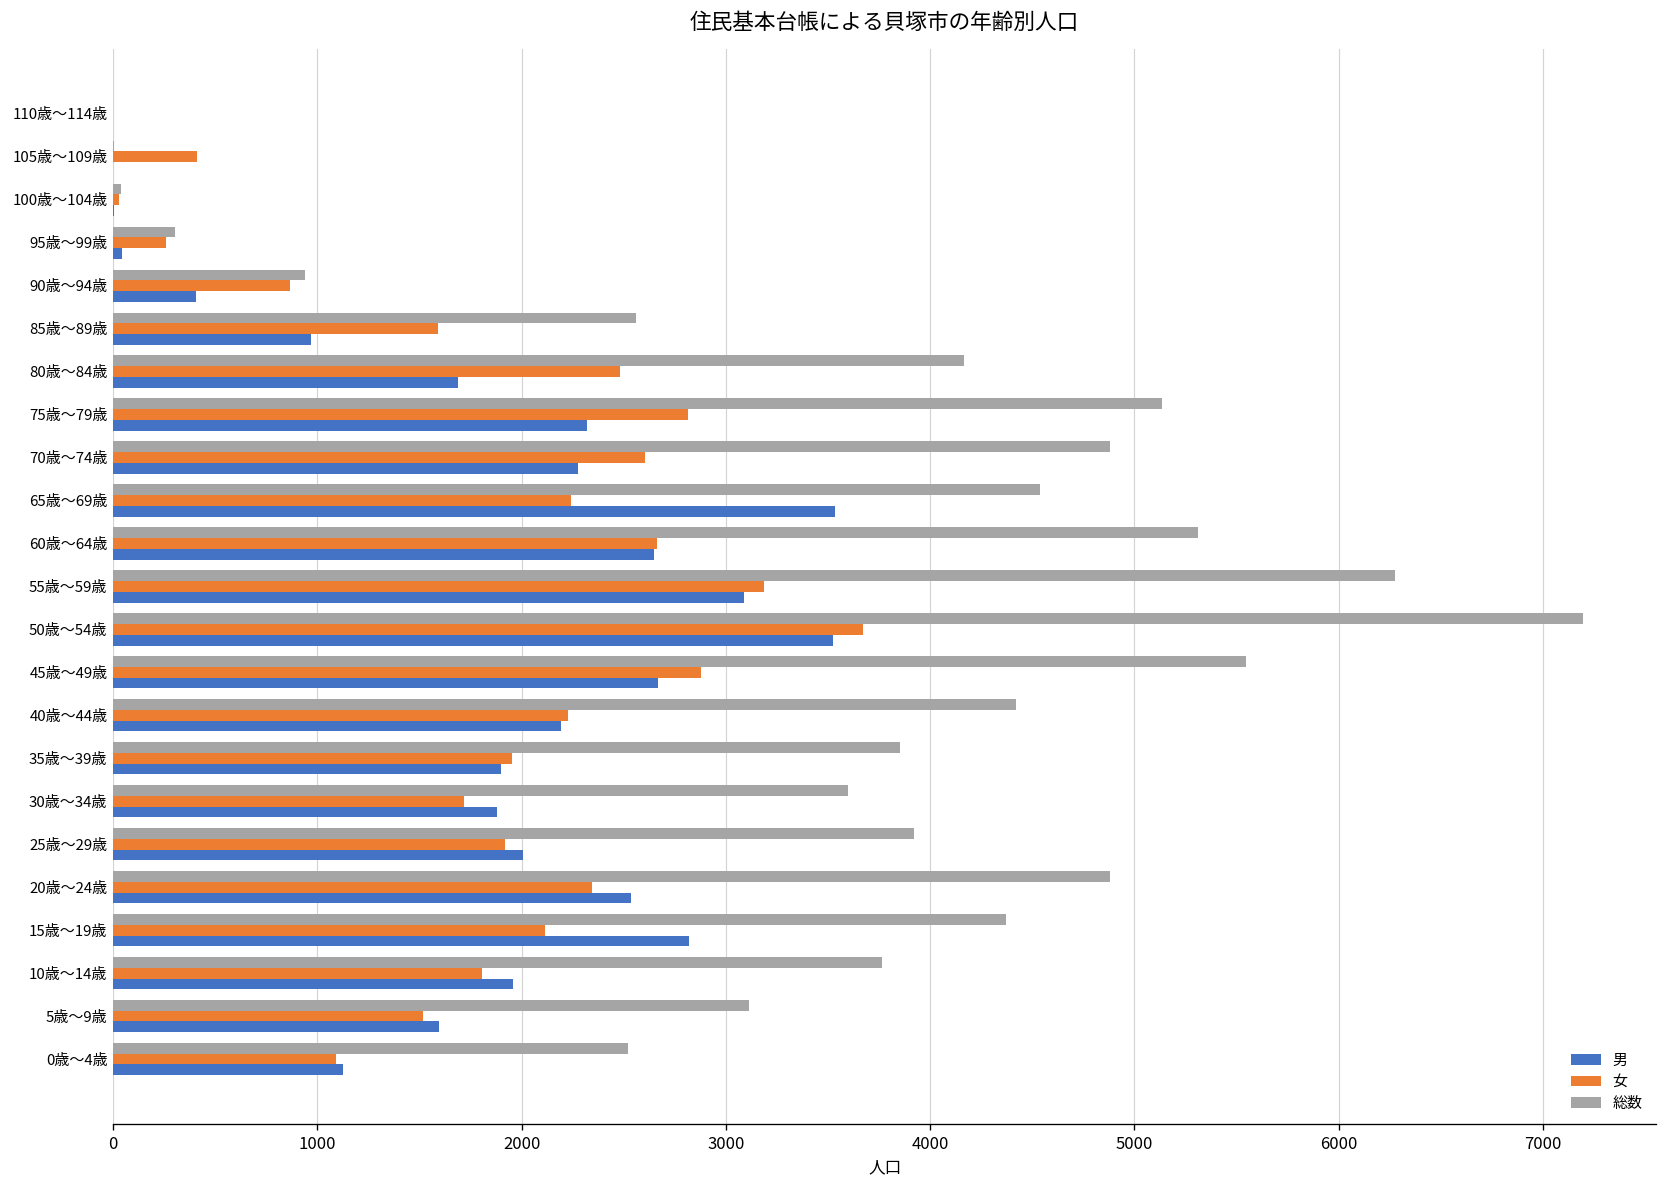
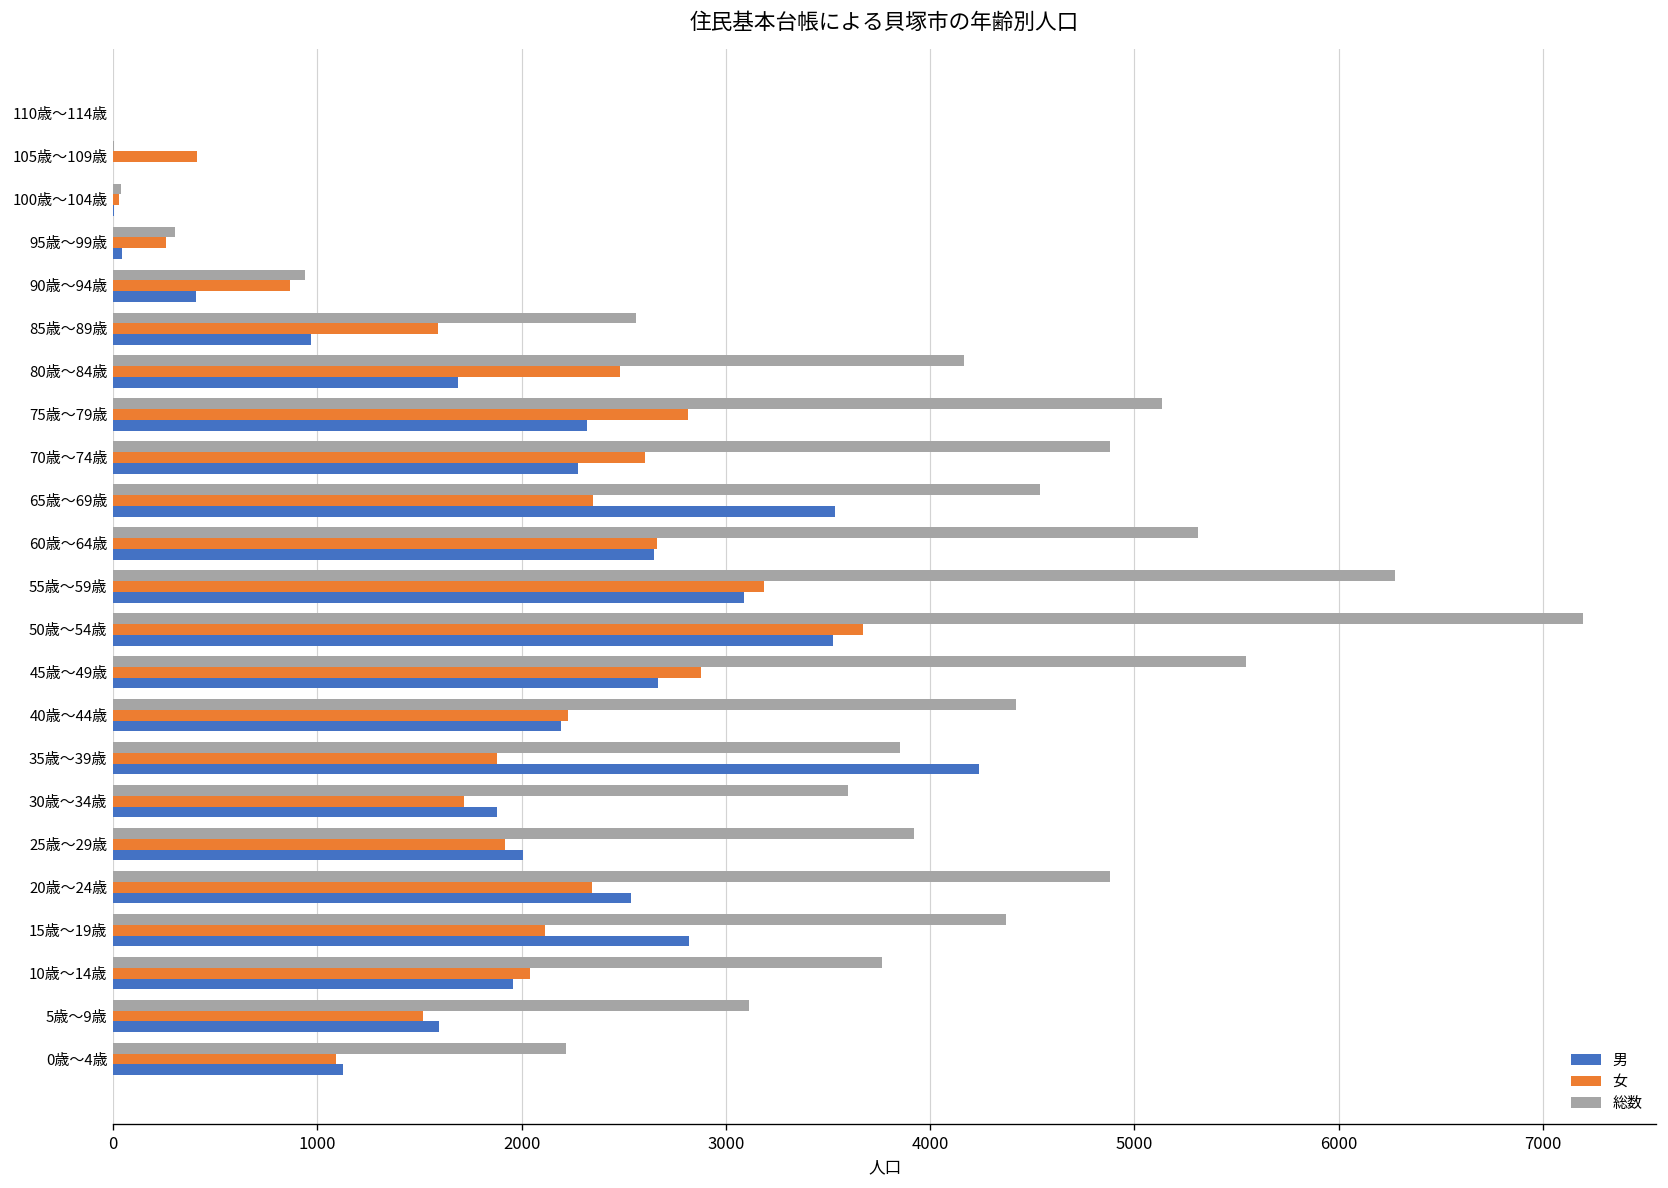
  {
    "男": {
      "110歳～114歳": 0,
      "95歳～99歳": 50,
      "90歳～94歳": 400,
      "85歳～89歳": 970,
      "80歳～84歳": 1690,
      "75歳～79歳": 2320,
      "70歳～74歳": 2280,
      "65歳～69歳": 3530,
      "60歳～64歳": 2650,
      "55歳～59歳": 3090,
      "50歳～54歳": 3520,
      "45歳～49歳": 2670,
      "40歳～44歳": 2190,
-     "35歳～39歳": 1900,
+     "35歳～39歳": 4240,
      "30歳～34歳": 1880,
      "25歳～29歳": 2010,
      "20歳～24歳": 2530,
      "15歳～19歳": 2820,
      "10歳～14歳": 1960,
      "5歳～9歳": 1600,
      "0歳～4歳": 1130
    },
    "女": {
      "110歳～114歳": 0,
      "105歳～109歳": 410,
      "100歳～104歳": 30,
      "95歳～99歳": 260,
      "90歳～94歳": 870,
      "85歳～89歳": 1590,
      "80歳～84歳": 2480,
      "75歳～79歳": 2820,
      "70歳～74歳": 2610,
-     "65歳～69歳": 2240,
+     "65歳～69歳": 2350,
      "60歳～64歳": 2660,
      "55歳～59歳": 3190,
      "50歳～54歳": 3670,
      "45歳～49歳": 2880,
      "40歳～44歳": 2230,
-     "35歳～39歳": 1950,
+     "35歳～39歳": 1880,
      "30歳～34歳": 1720,
      "25歳～29歳": 1920,
      "20歳～24歳": 2350,
      "15歳～19歳": 2110,
-     "10歳～14歳": 1810,
+     "10歳～14歳": 2040,
      "5歳～9歳": 1520,
      "0歳～4歳": 1090
    },
    "総数": {
      "110歳～114歳": 0,
      "100歳～104歳": 40,
      "95歳～99歳": 300,
      "90歳～94歳": 940,
      "85歳～89歳": 2560,
      "80歳～84歳": 4170,
      "75歳～79歳": 5140,
      "70歳～74歳": 4880,
      "65歳～69歳": 4540,
      "60歳～64歳": 5310,
      "55歳～59歳": 6280,
      "50歳～54歳": 7190,
      "45歳～49歳": 5550,
      "40歳～44歳": 4420,
      "35歳～39歳": 3850,
      "30歳～34歳": 3600,
      "25歳～29歳": 3920,
      "20歳～24歳": 4880,
      "15歳～19歳": 4370,
      "10歳～14歳": 3760,
      "5歳～9歳": 3110,
-     "0歳～4歳": 2520
+     "0歳～4歳": 2220
    }
  }
